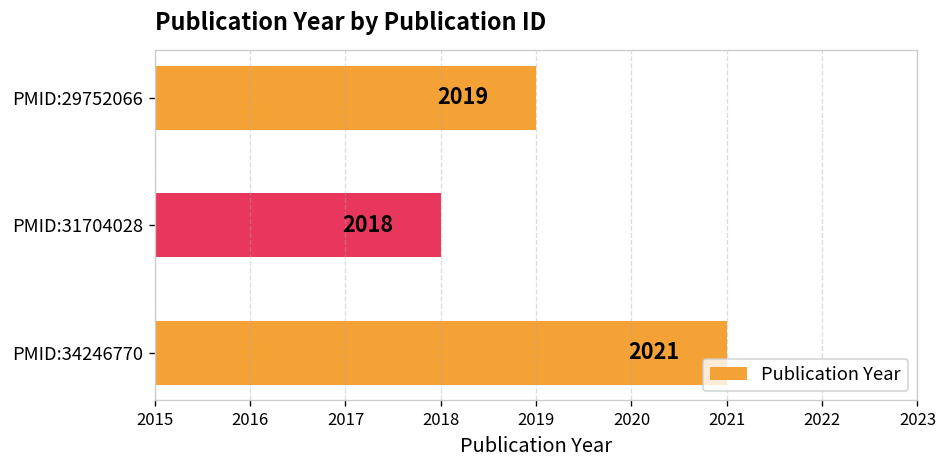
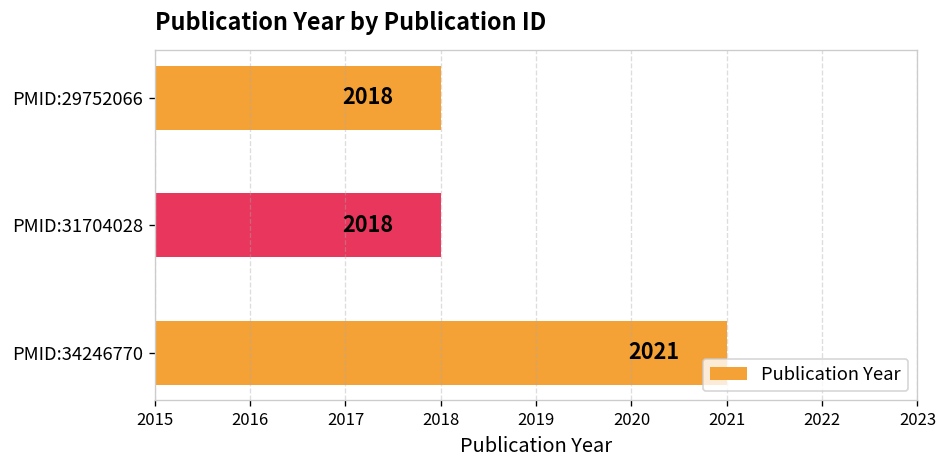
  {
-   "PMID:29752066": 2019,
+   "PMID:29752066": 2018,
    "PMID:31704028": 2018,
    "PMID:34246770": 2021
  }
